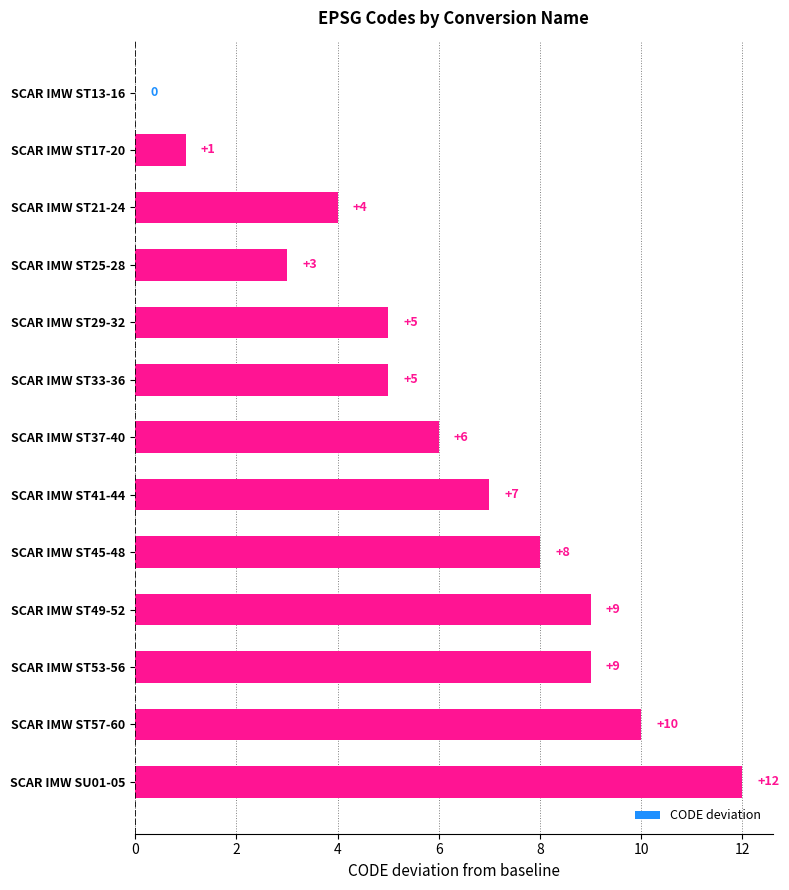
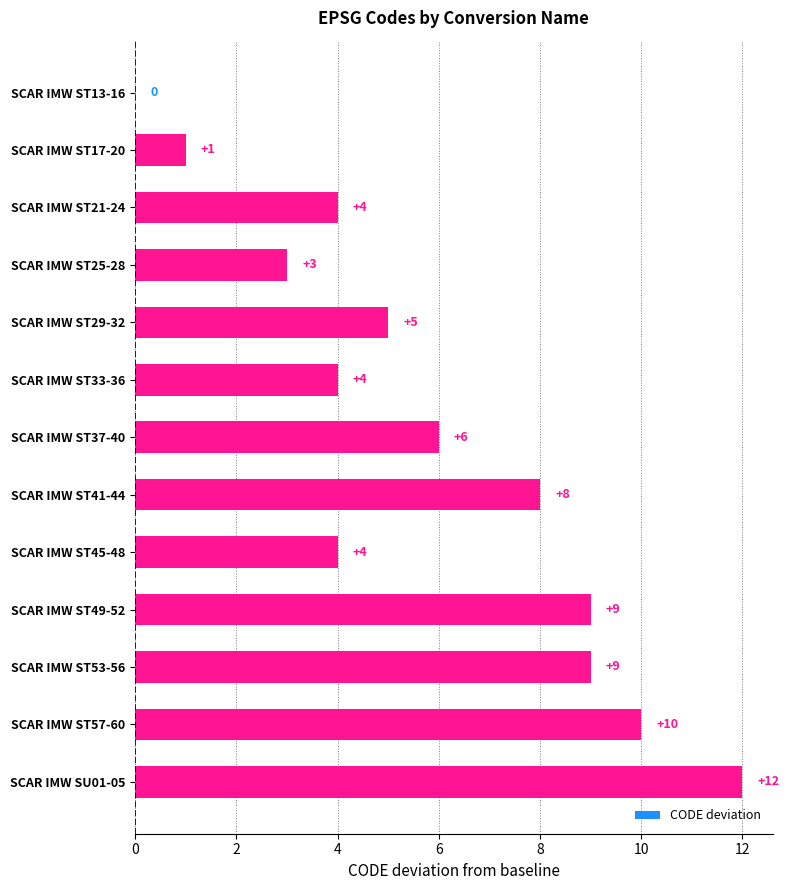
  {
    "SCAR IMW ST13-16": "0",
    "SCAR IMW ST17-20": "+1",
    "SCAR IMW ST21-24": "+4",
    "SCAR IMW ST25-28": "+3",
    "SCAR IMW ST29-32": "+5",
-   "SCAR IMW ST33-36": "+5",
+   "SCAR IMW ST33-36": "+4",
    "SCAR IMW ST37-40": "+6",
-   "SCAR IMW ST41-44": "+7",
-   "SCAR IMW ST45-48": "+8",
+   "SCAR IMW ST41-44": "+8",
+   "SCAR IMW ST45-48": "+4",
    "SCAR IMW ST49-52": "+9",
    "SCAR IMW ST53-56": "+9",
    "SCAR IMW ST57-60": "+10",
    "SCAR IMW SU01-05": "+12"
  }
